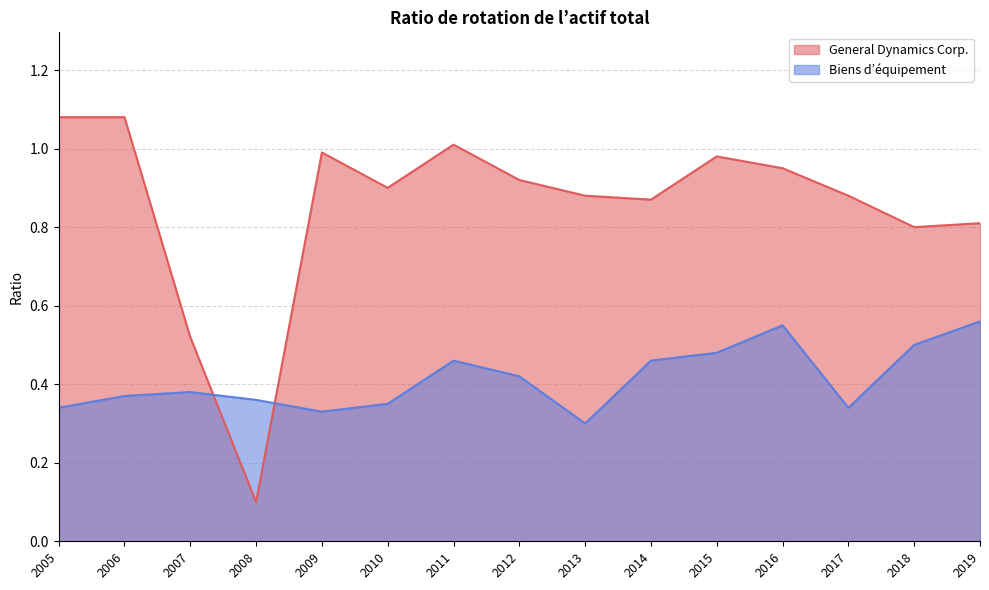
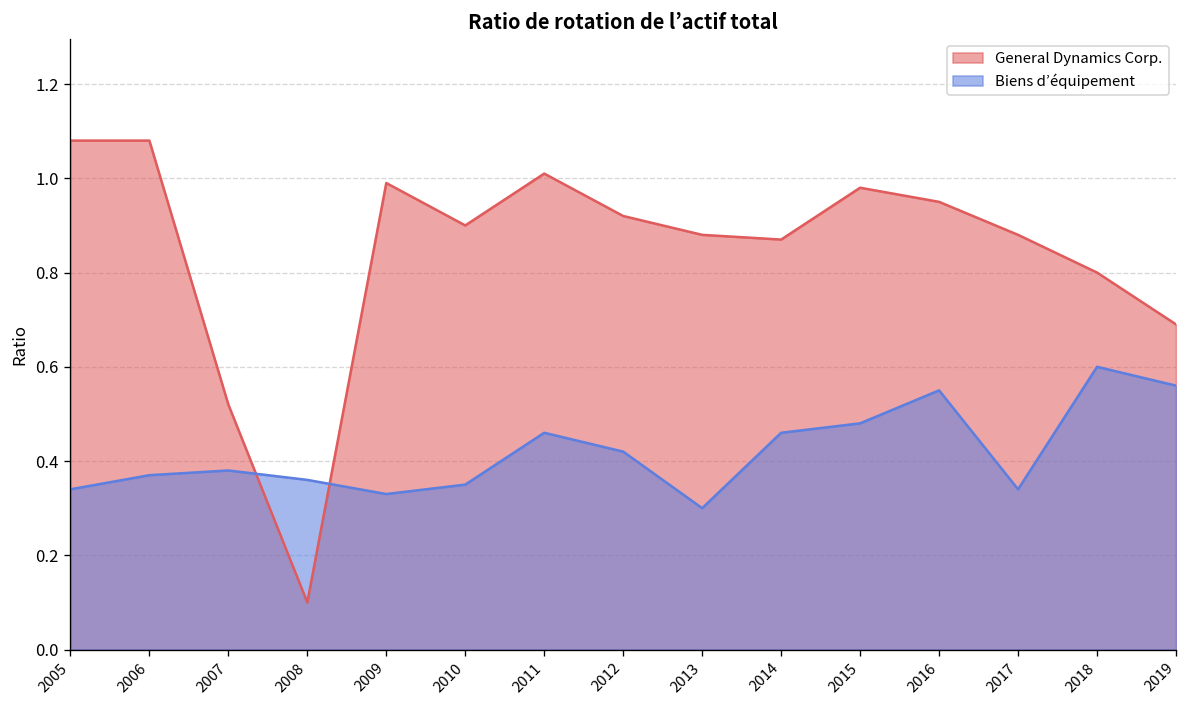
  {
    "General Dynamics Corp.": {
      "2005": 1.08,
      "2006": 1.08,
      "2007": 0.52,
      "2008": 0.10,
      "2009": 0.99,
      "2010": 0.90,
      "2011": 1.01,
      "2012": 0.92,
      "2013": 0.88,
      "2014": 0.87,
      "2015": 0.98,
      "2016": 0.95,
      "2017": 0.88,
      "2018": 0.80,
-     "2019": 0.81
+     "2019": 0.69
    },
    "Biens d’équipement": {
      "2005": 0.34,
      "2006": 0.37,
      "2007": 0.38,
      "2008": 0.36,
      "2009": 0.33,
      "2010": 0.35,
      "2011": 0.46,
      "2012": 0.42,
      "2013": 0.3,
      "2014": 0.46,
      "2015": 0.48,
      "2016": 0.55,
      "2017": 0.34,
-     "2018": 0.5,
+     "2018": 0.6,
      "2019": 0.56
    }
  }
